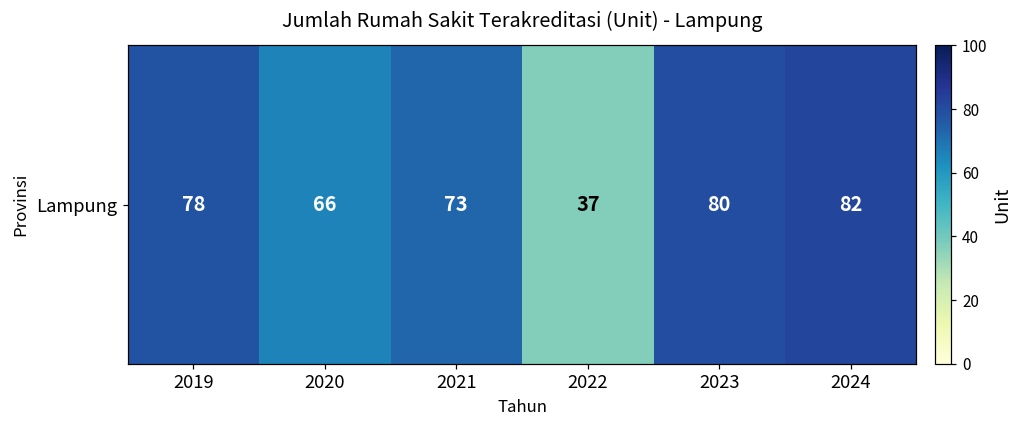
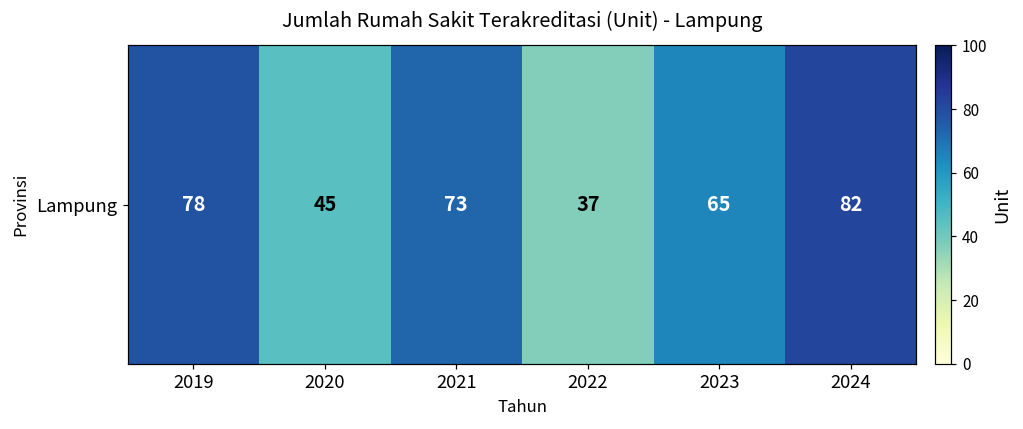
  {
    "Lampung": {
      "2019": 78,
-     "2020": 66,
+     "2020": 45,
      "2021": 73,
      "2022": 37,
-     "2023": 80,
+     "2023": 65,
      "2024": 82
    }
  }
